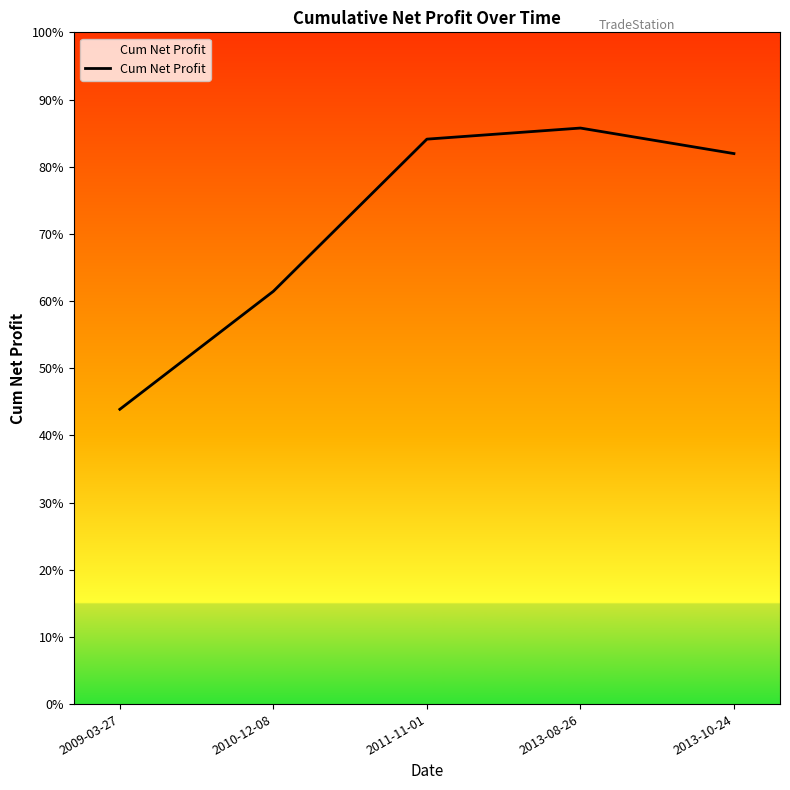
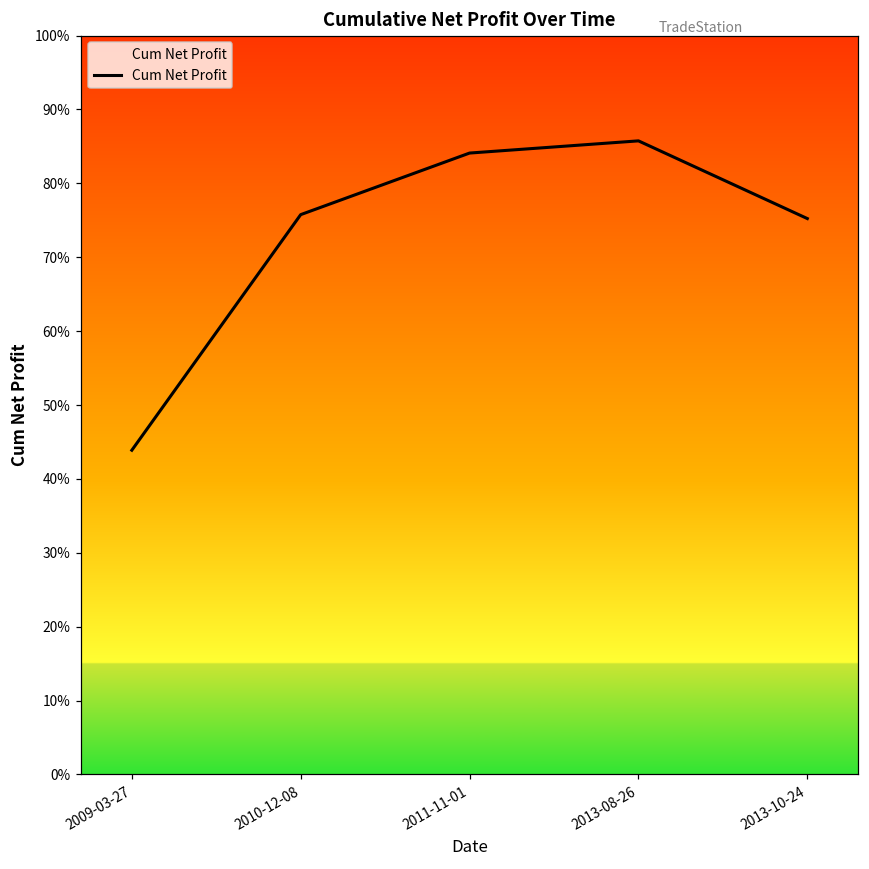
  {
    "2009-03-27": "44%",
-   "2010-12-08": "61%",
+   "2010-12-08": "76%",
    "2011-11-01": "84%",
    "2013-08-26": "86%",
-   "2013-10-24": "82%"
+   "2013-10-24": "75%"
  }
